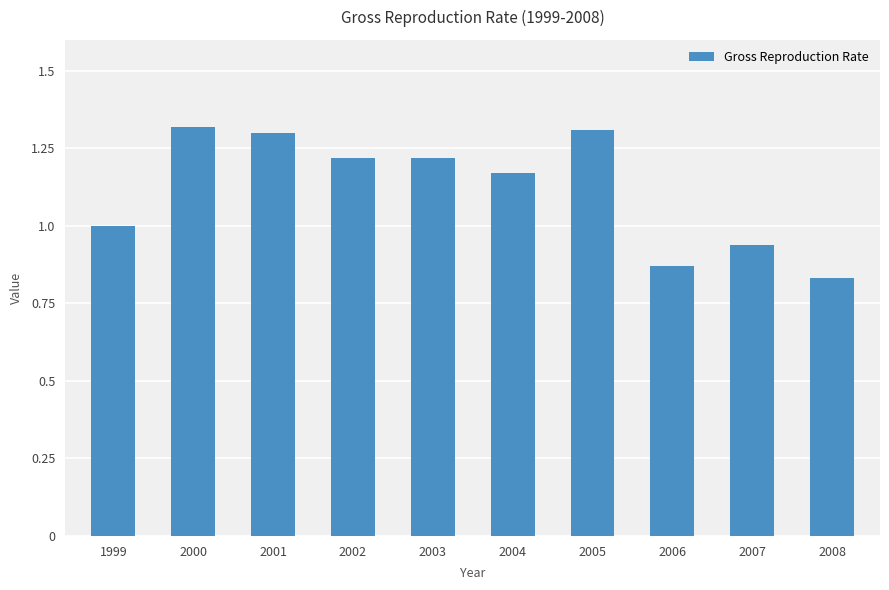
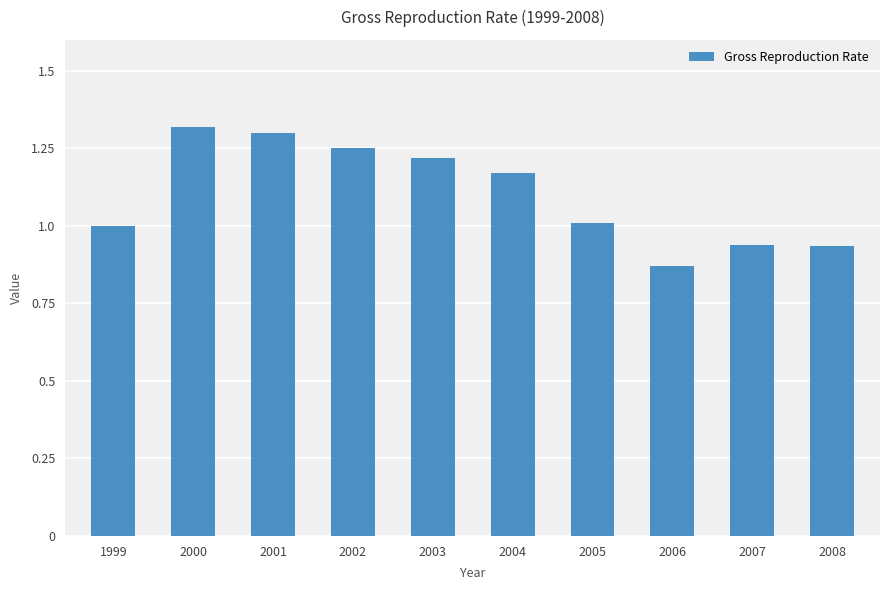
  {
    "1999": 1.00,
    "2000": 1.32,
    "2001": 1.30,
-   "2002": 1.22,
+   "2002": 1.25,
    "2003": 1.22,
    "2004": 1.17,
-   "2005": 1.31,
+   "2005": 1.01,
    "2006": 0.87,
    "2007": 0.94,
-   "2008": 0.83
+   "2008": 0.94
  }
